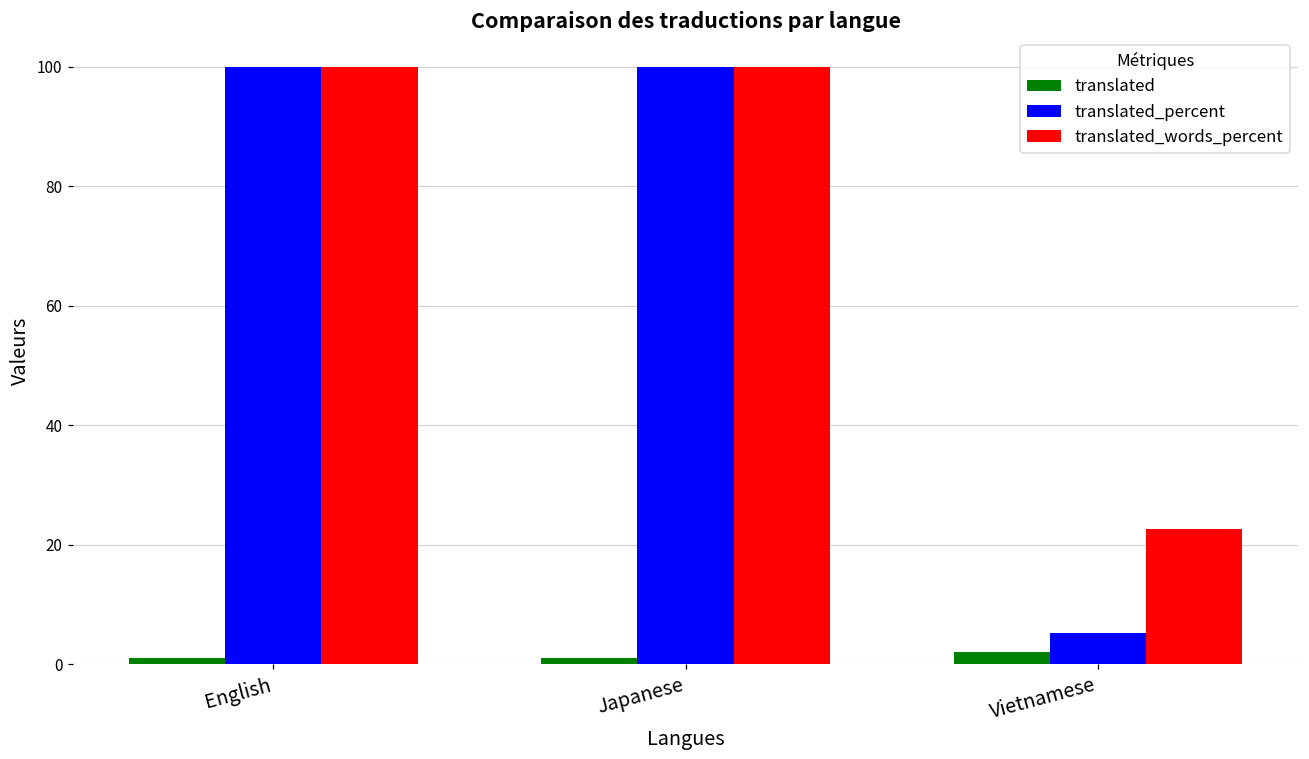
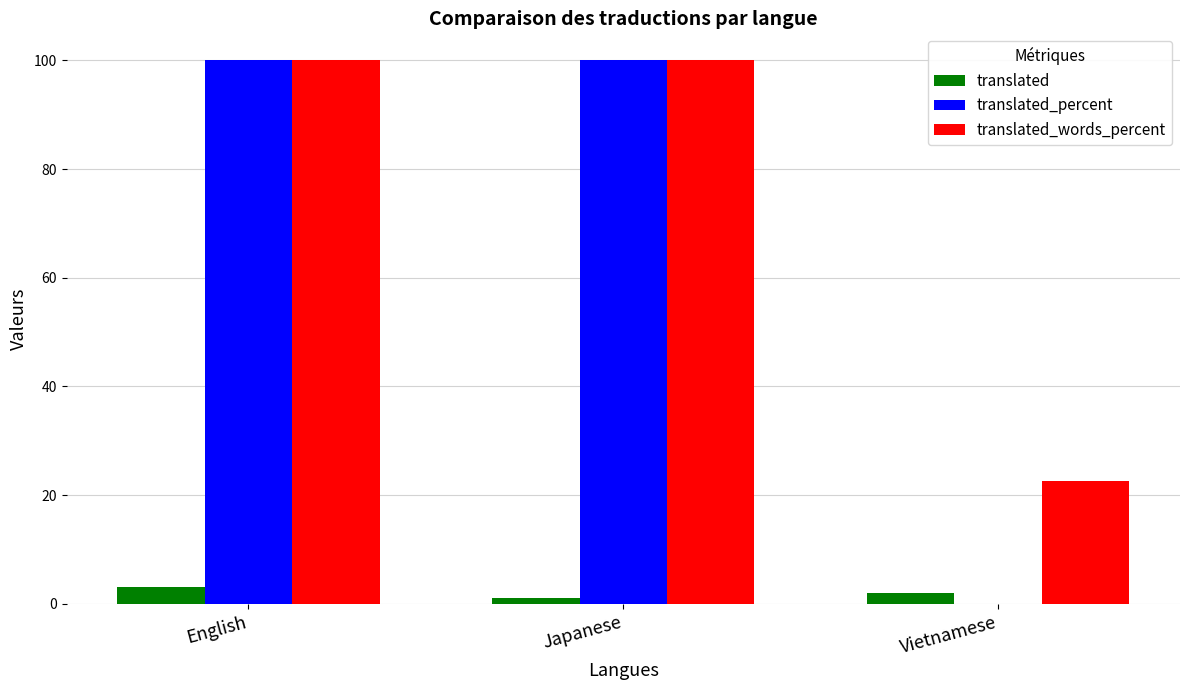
  {
    "translated": {
-     "English": 1,
+     "English": 3,
      "Japanese": 1,
      "Vietnamese": 2
    },
    "translated_percent": {
      "English": 100,
      "Japanese": 100,
-     "Vietnamese": 5
+     "Vietnamese": 0
    },
    "translated_words_percent": {
      "English": 100,
      "Japanese": 100,
      "Vietnamese": 23
    }
  }
